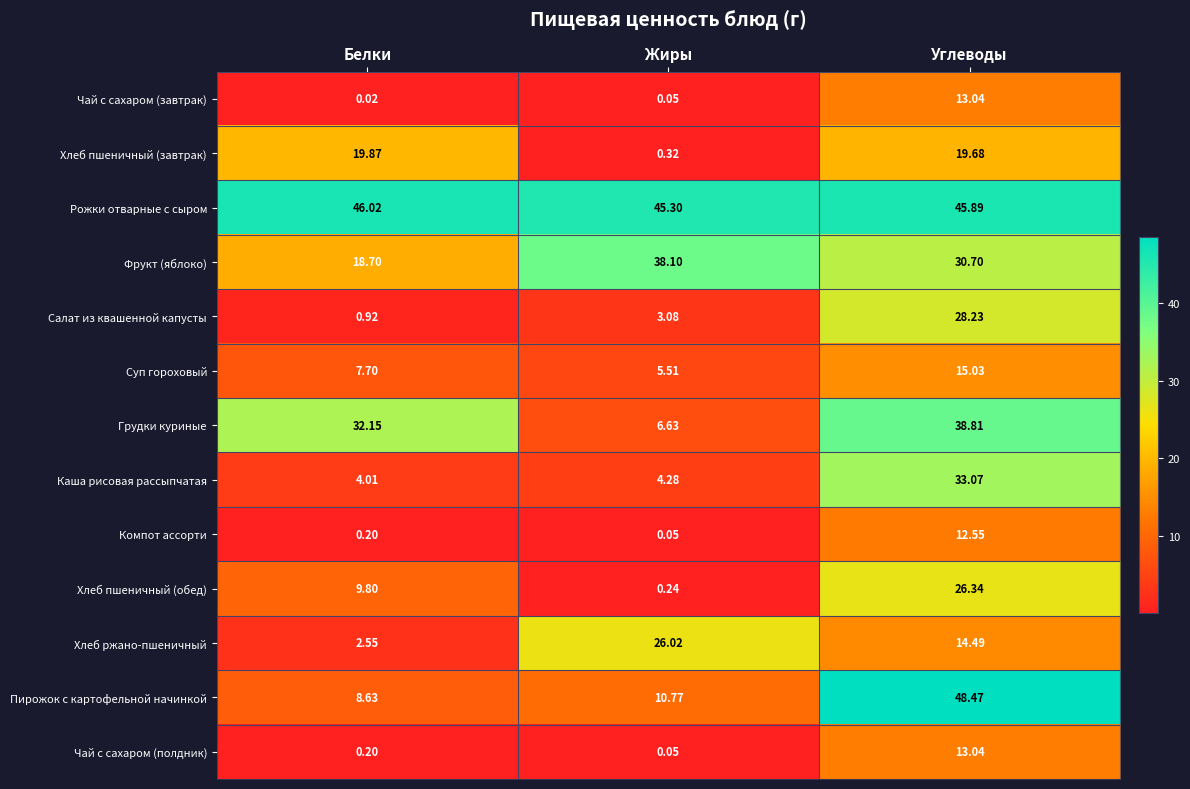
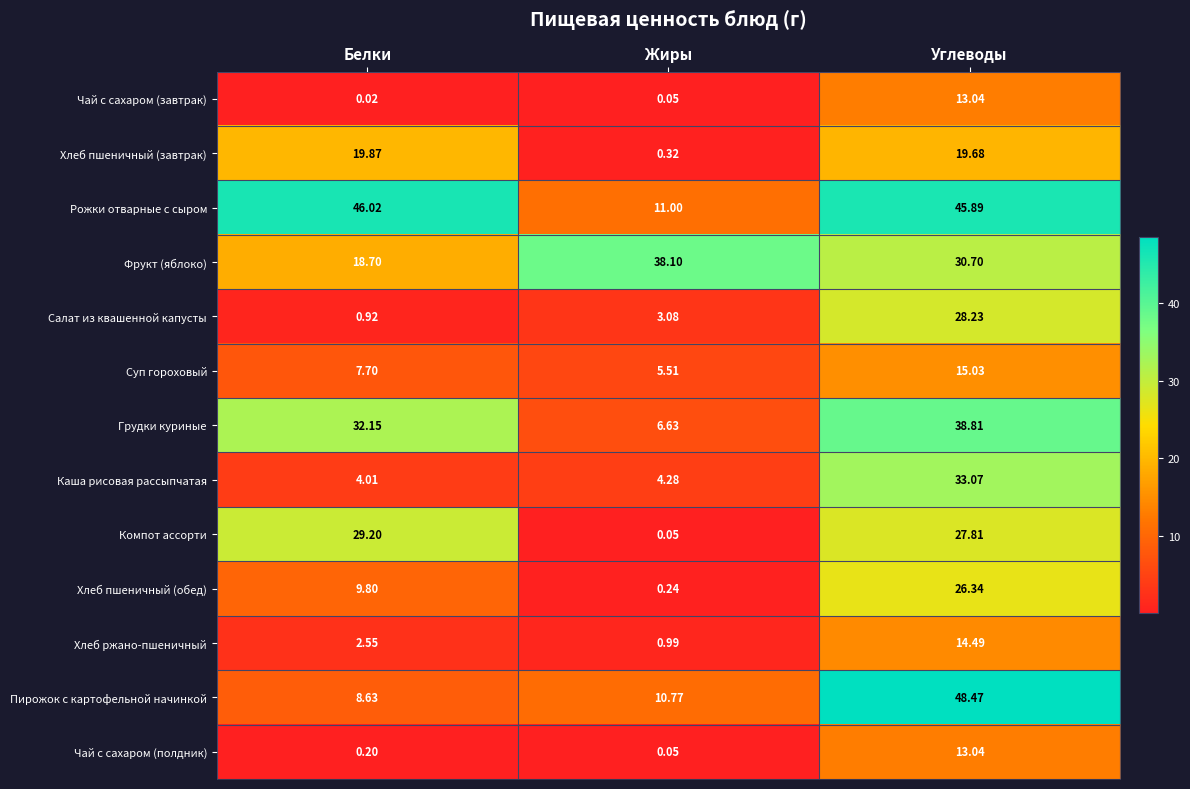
  {
    "Чай с сахаром (завтрак)": {
      "Белки": 0.02,
      "Жиры": 0.05,
      "Углеводы": 13.04
    },
    "Хлеб пшеничный (завтрак)": {
      "Белки": 19.87,
      "Жиры": 0.32,
      "Углеводы": 19.68
    },
    "Рожки отварные с сыром": {
      "Белки": 46.02,
-     "Жиры": 45.30,
+     "Жиры": 11.00,
      "Углеводы": 45.89
    },
    "Фрукт (яблоко)": {
      "Белки": 18.70,
      "Жиры": 38.10,
      "Углеводы": 30.70
    },
    "Салат из квашенной капусты": {
      "Белки": 0.92,
      "Жиры": 3.08,
      "Углеводы": 28.23
    },
    "Суп гороховый": {
      "Белки": 7.70,
      "Жиры": 5.51,
      "Углеводы": 15.03
    },
    "Грудки куриные": {
      "Белки": 32.15,
      "Жиры": 6.63,
      "Углеводы": 38.81
    },
    "Каша рисовая рассыпчатая": {
      "Белки": 4.01,
      "Жиры": 4.28,
      "Углеводы": 33.07
    },
    "Компот ассорти": {
-     "Белки": 0.20,
+     "Белки": 29.20,
      "Жиры": 0.05,
-     "Углеводы": 12.55
+     "Углеводы": 27.81
    },
    "Хлеб пшеничный (обед)": {
      "Белки": 9.80,
      "Жиры": 0.24,
      "Углеводы": 26.34
    },
    "Хлеб ржано-пшеничный": {
      "Белки": 2.55,
-     "Жиры": 26.02,
+     "Жиры": 0.99,
      "Углеводы": 14.49
    },
    "Пирожок с картофельной начинкой": {
      "Белки": 8.63,
      "Жиры": 10.77,
      "Углеводы": 48.47
    },
    "Чай с сахаром (полдник)": {
      "Белки": 0.20,
      "Жиры": 0.05,
      "Углеводы": 13.04
    }
  }
